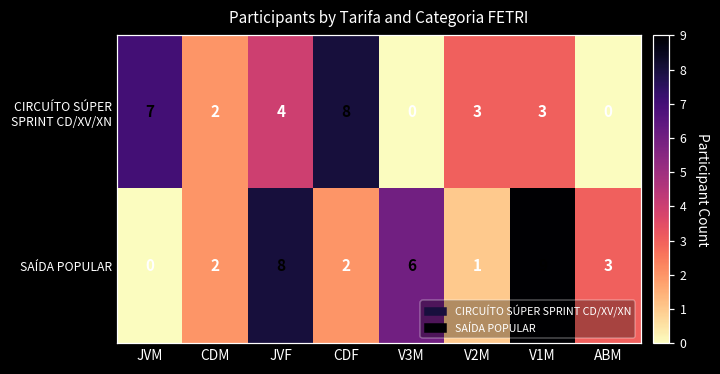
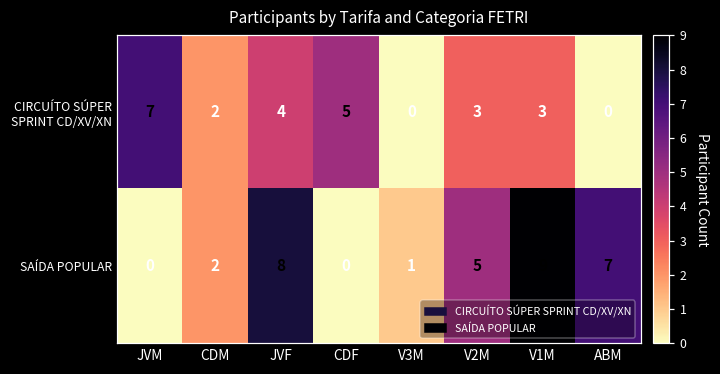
  {
    "CIRCUÍTO SÚPER SPRINT CD/XV/XN": {
      "JVM": 7,
      "CDM": 2,
      "JVF": 4,
-     "CDF": 8,
+     "CDF": 5,
      "V3M": 0,
      "V2M": 3,
      "V1M": 3,
      "ABM": 0
    },
    "SAÍDA POPULAR": {
      "JVM": 0,
      "CDM": 2,
      "JVF": 8,
-     "CDF": 2,
-     "V3M": 6,
-     "V2M": 1,
-     "ABM": 3
+     "CDF": 0,
+     "V3M": 1,
+     "V2M": 5,
+     "ABM": 7
    }
  }
